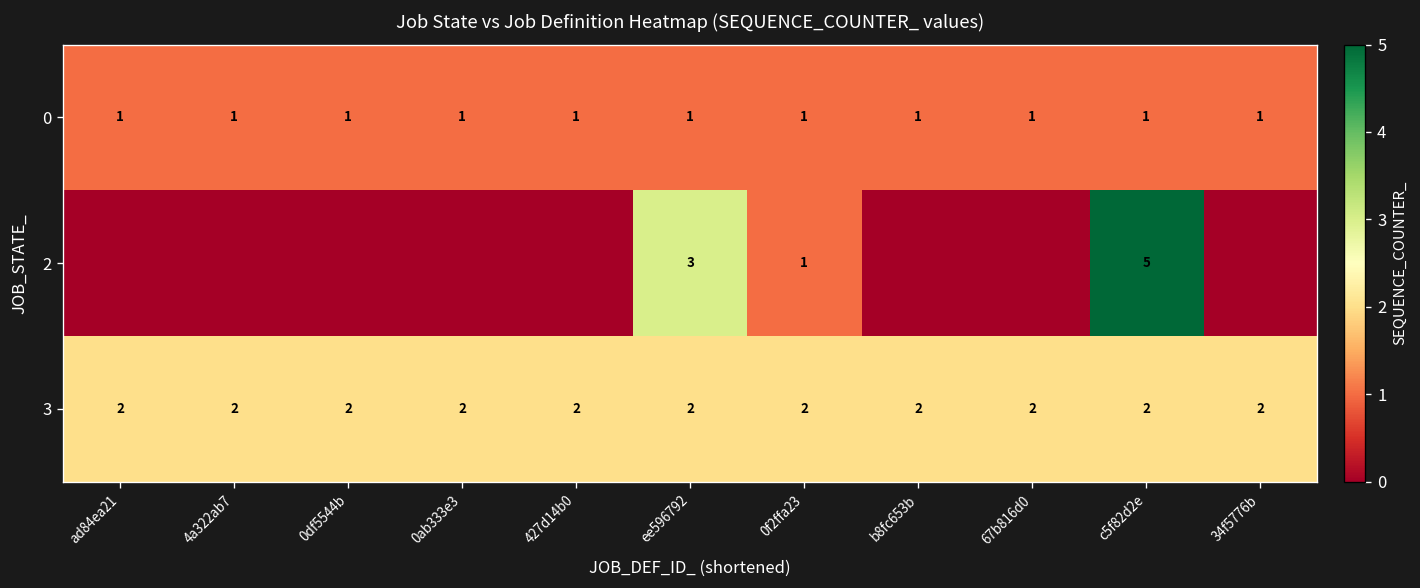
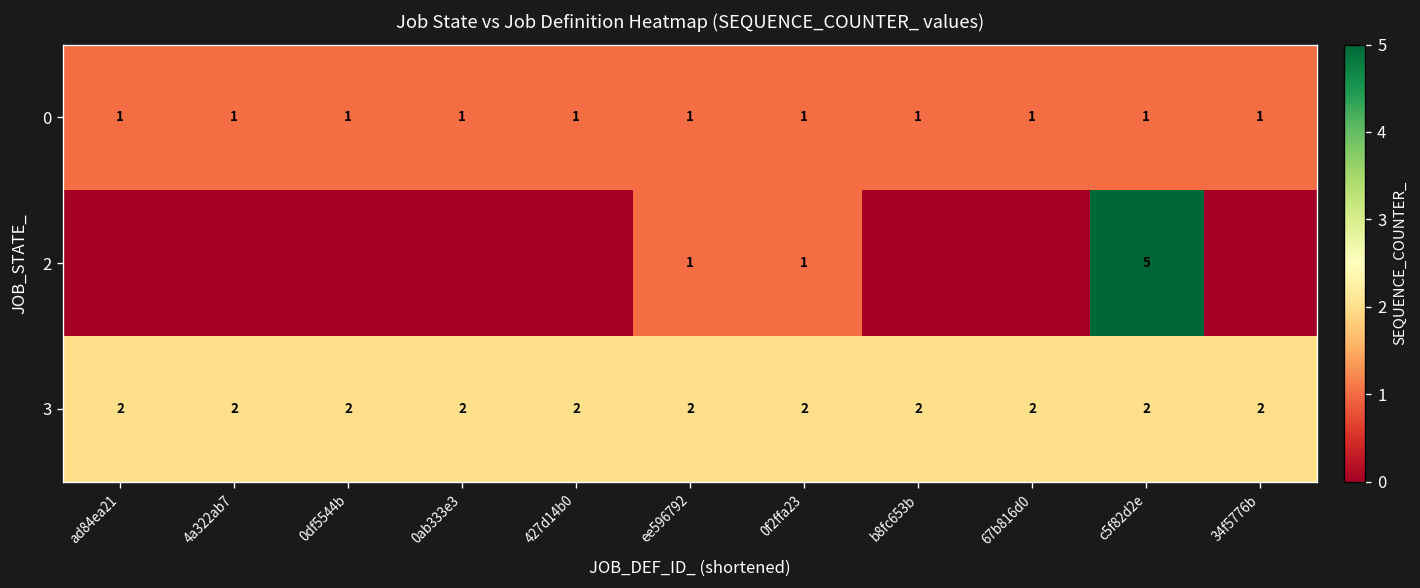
  {
    "0": {
      "ad84ea21": 1,
      "4a322ab7": 1,
      "0df5544b": 1,
      "0ab333e3": 1,
      "427d14b0": 1,
      "ee596792": 1,
      "0f2ffa23": 1,
      "b8fc653b": 1,
      "67b816d0": 1,
      "c5f82d2e": 1,
      "34f5776b": 1
    },
    "2": {
-     "ee596792": 3,
+     "ee596792": 1,
      "0f2ffa23": 1,
      "c5f82d2e": 5
    },
    "3": {
      "ad84ea21": 2,
      "4a322ab7": 2,
      "0df5544b": 2,
      "0ab333e3": 2,
      "427d14b0": 2,
      "ee596792": 2,
      "0f2ffa23": 2,
      "b8fc653b": 2,
      "67b816d0": 2,
      "c5f82d2e": 2,
      "34f5776b": 2
    }
  }
